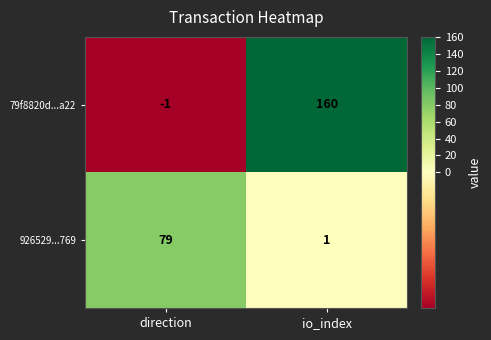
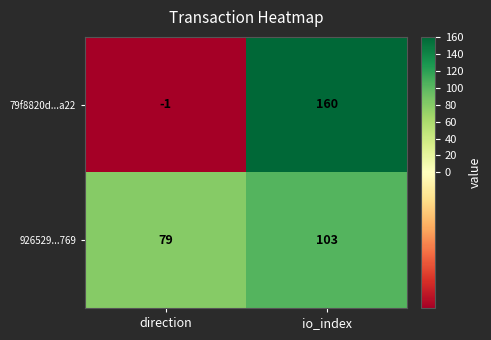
  {
    "79f8820d...a22": {
      "direction": -1,
      "io_index": 160
    },
    "926529...769": {
      "direction": 79,
-     "io_index": 1
+     "io_index": 103
    }
  }
